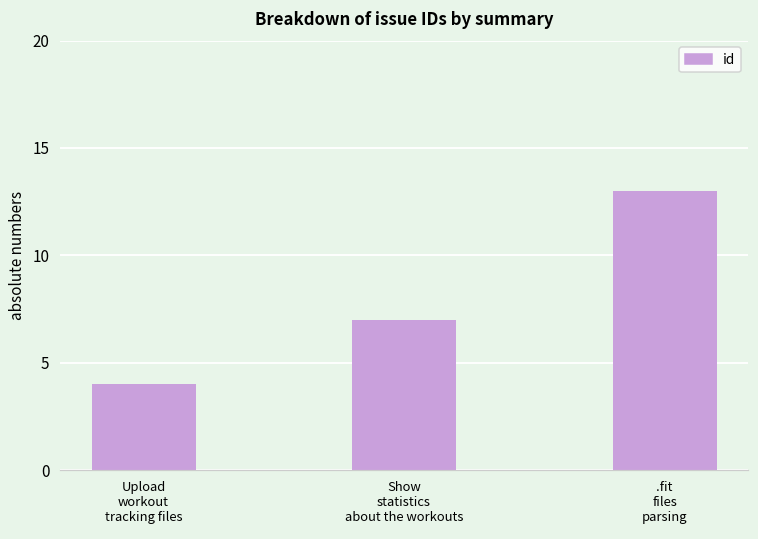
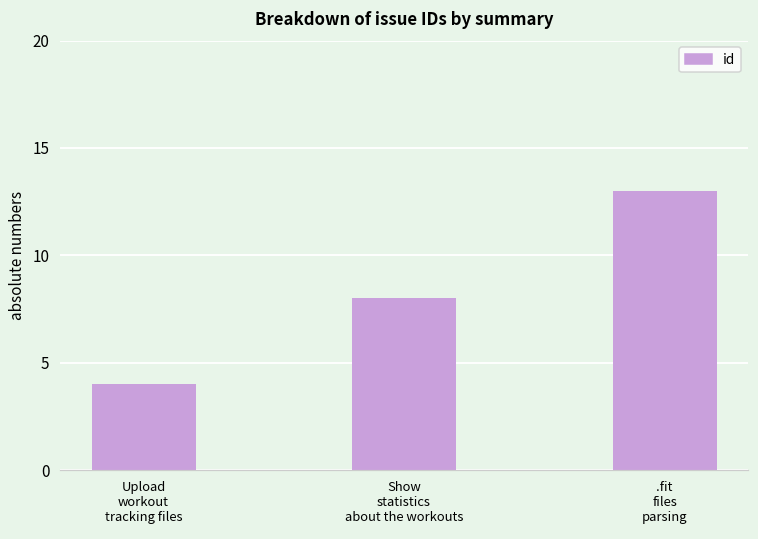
  {
    "Upload workout tracking files": 4,
-   "Show statistics about the workouts": 7,
+   "Show statistics about the workouts": 8,
    ".fit files parsing": 13
  }
